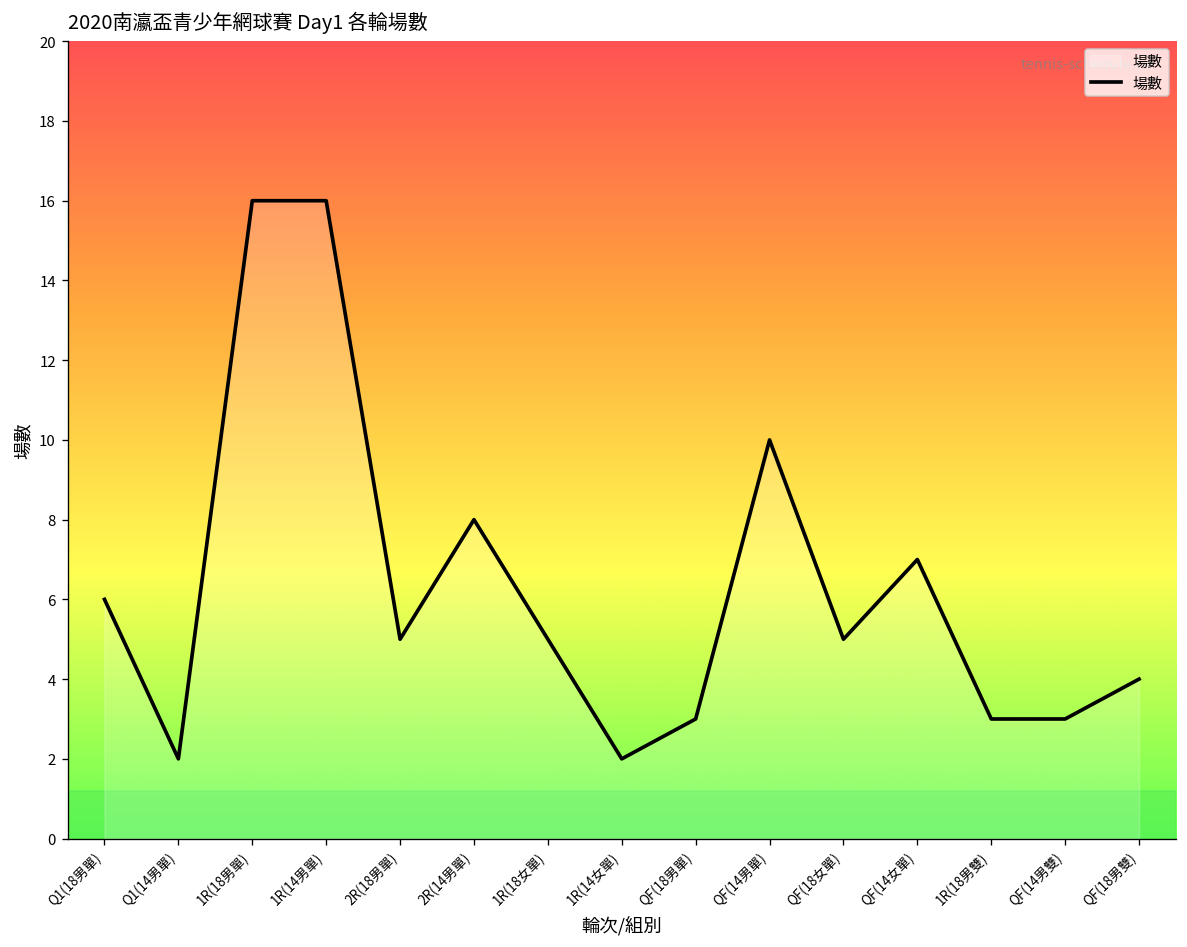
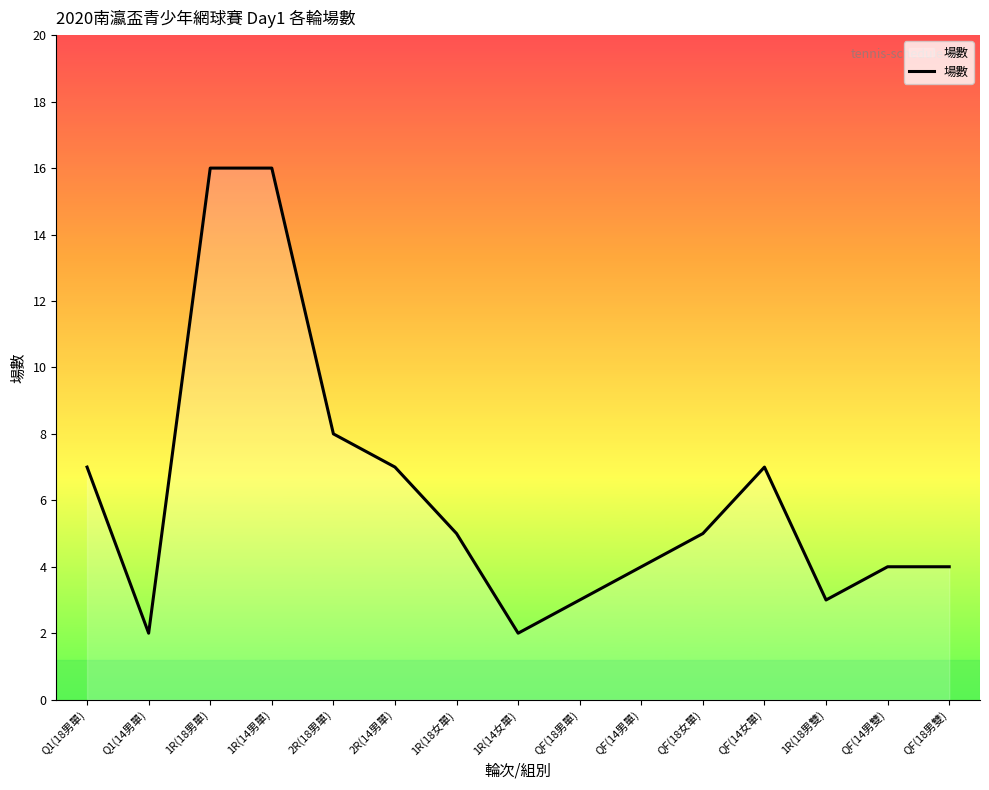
  {
-   "Q1(18男單)": 6,
+   "Q1(18男單)": 7,
    "Q1(14男單)": 2,
    "1R(18男單)": 16,
    "1R(14男單)": 16,
-   "2R(18男單)": 5,
-   "2R(14男單)": 8,
+   "2R(18男單)": 8,
+   "2R(14男單)": 7,
    "1R(18女單)": 5,
    "1R(14女單)": 2,
    "QF(18男單)": 3,
-   "QF(14男單)": 10,
+   "QF(14男單)": 4,
    "QF(18女單)": 5,
    "QF(14女單)": 7,
    "1R(18男雙)": 3,
-   "QF(14男雙)": 3,
+   "QF(14男雙)": 4,
    "QF(18男雙)": 4
  }
